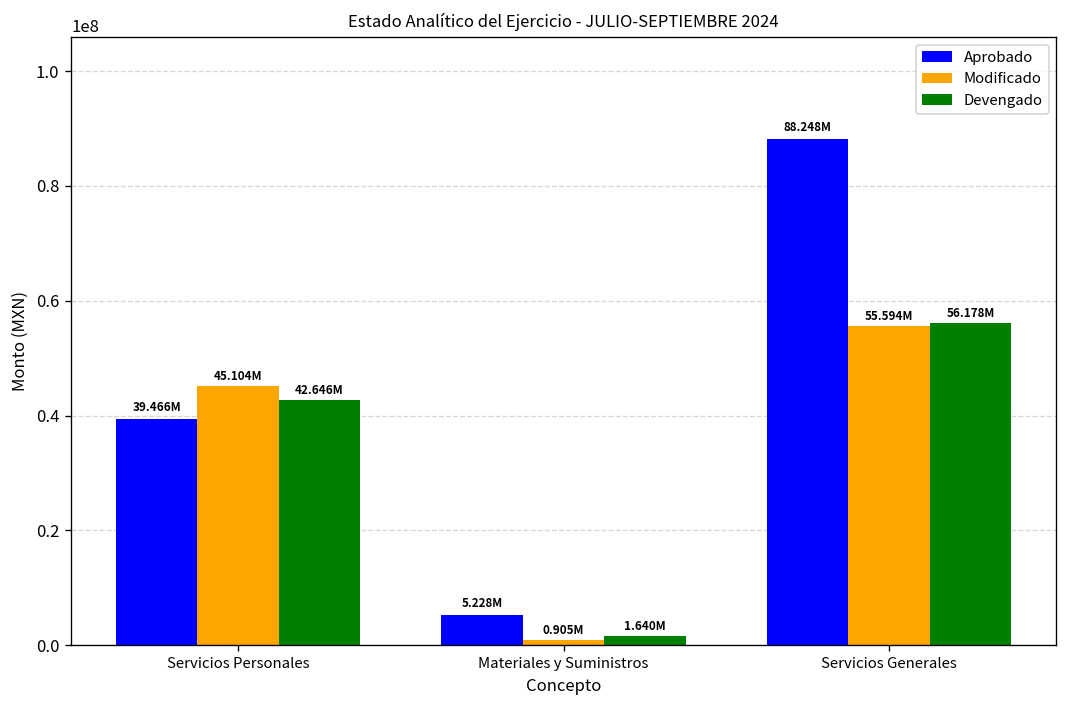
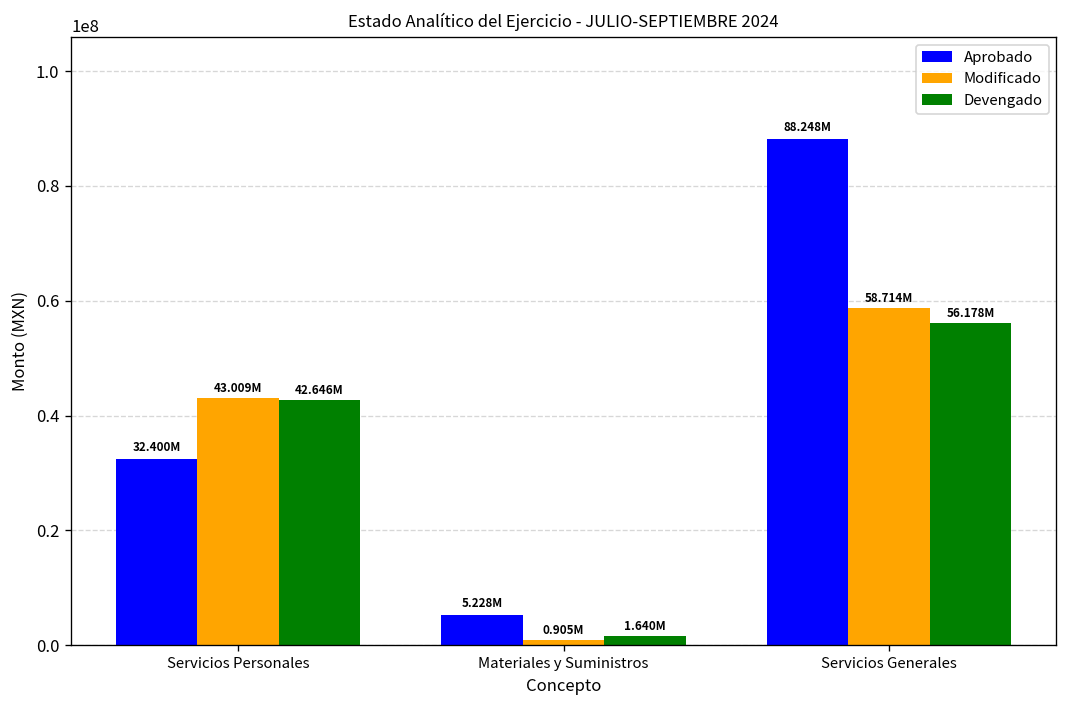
  {
    "Aprobado": {
-     "Servicios Personales": "39.466M",
+     "Servicios Personales": "32.400M",
      "Materiales y Suministros": "5.228M",
      "Servicios Generales": "88.248M"
    },
    "Modificado": {
-     "Servicios Personales": "45.104M",
+     "Servicios Personales": "43.009M",
      "Materiales y Suministros": "0.905M",
-     "Servicios Generales": "55.594M"
+     "Servicios Generales": "58.714M"
    },
    "Devengado": {
      "Servicios Personales": "42.646M",
      "Materiales y Suministros": "1.640M",
      "Servicios Generales": "56.178M"
    }
  }
